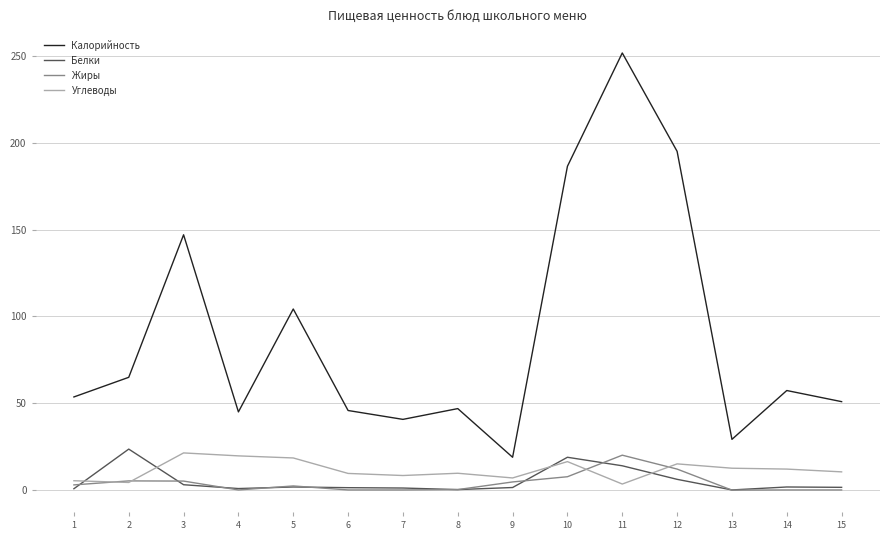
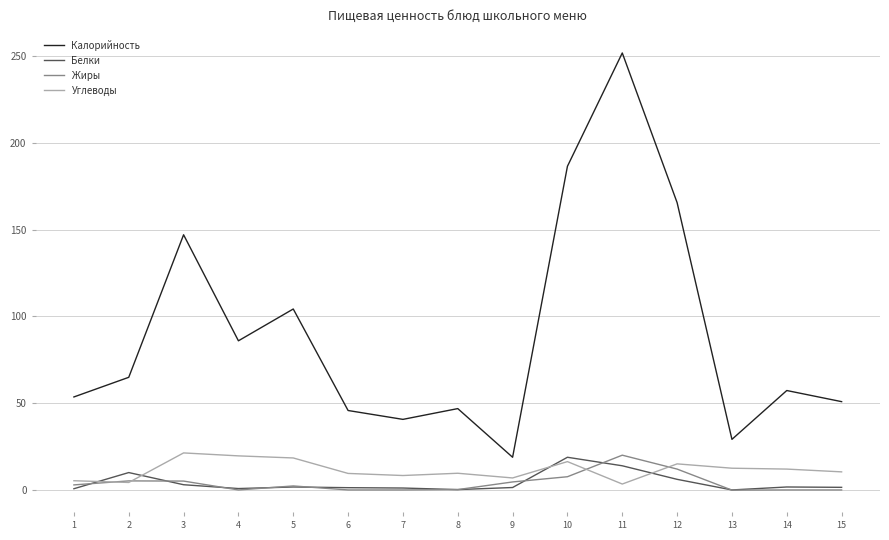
  {
    "Калорийность": {
      "1": 54,
      "2": 65,
      "3": 147,
-     "4": 45,
+     "4": 86,
      "5": 104,
      "6": 46,
      "7": 41,
      "8": 47,
      "9": 19,
      "10": 186,
      "11": 252,
-     "12": 195,
+     "12": 166,
      "13": 29,
      "14": 57,
      "15": 51
    },
    "Белки": {
      "1": 1,
-     "2": 24,
+     "2": 10,
      "3": 3,
      "9": 2,
      "10": 19,
      "11": 14,
      "12": 6,
      "14": 2,
      "15": 2
    }
  }
